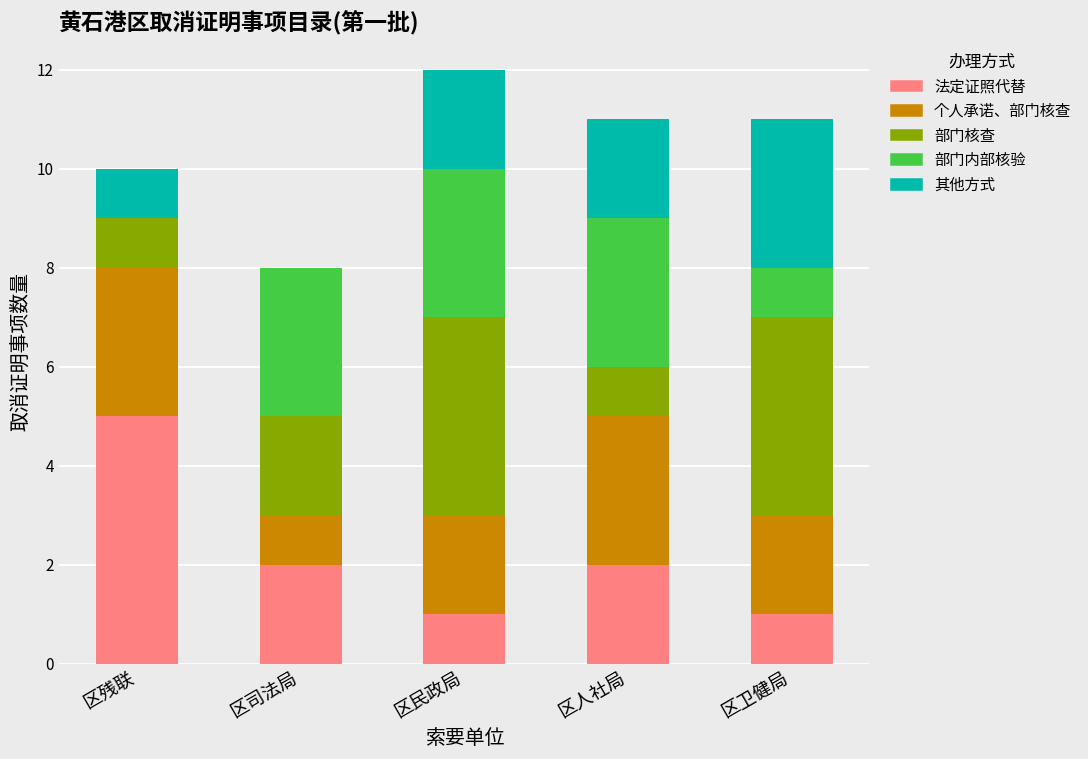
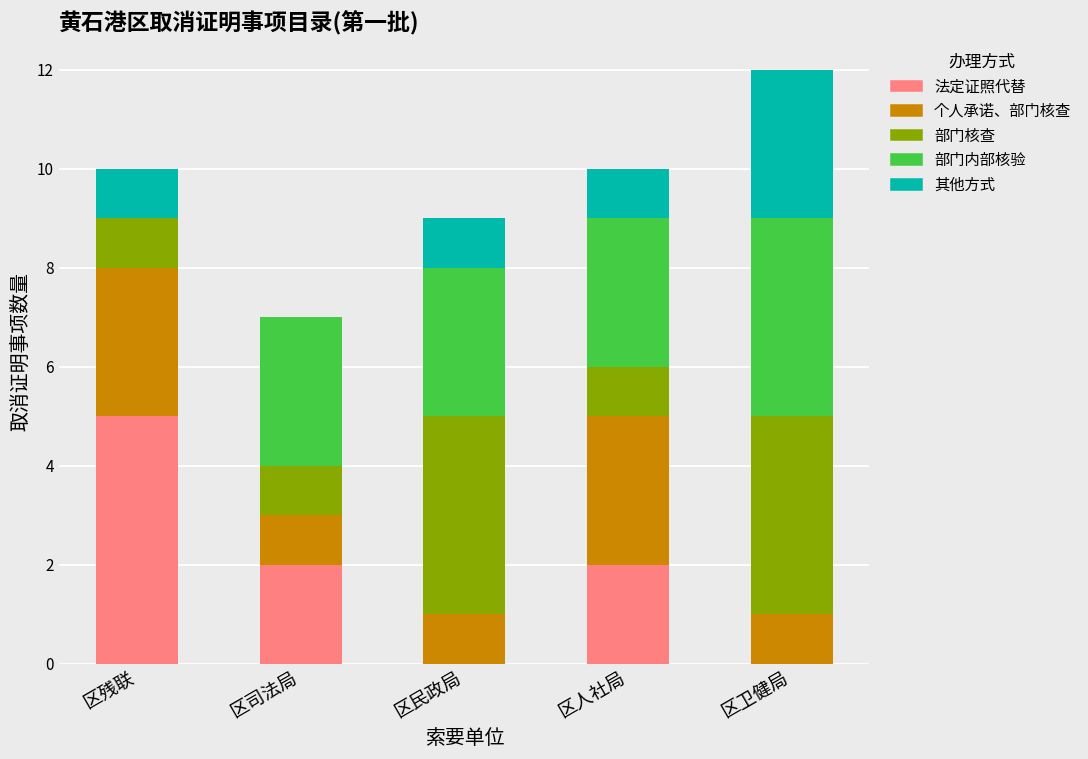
  {
    "法定证照代替": {
      "区残联": 5,
      "区司法局": 2,
-     "区民政局": 1,
+     "区民政局": 0,
      "区人社局": 2,
-     "区卫健局": 1
+     "区卫健局": 0
    },
    "个人承诺、部门核查": {
      "区残联": 3,
      "区司法局": 1,
-     "区民政局": 2,
+     "区民政局": 1,
      "区人社局": 3,
-     "区卫健局": 2
+     "区卫健局": 1
    },
    "部门核查": {
      "区残联": 1,
-     "区司法局": 2,
+     "区司法局": 1,
      "区民政局": 4,
      "区人社局": 1,
      "区卫健局": 4
    },
    "部门内部核验": {
      "区残联": 0,
      "区司法局": 3,
      "区民政局": 3,
      "区人社局": 3,
-     "区卫健局": 1
+     "区卫健局": 4
    },
    "其他方式": {
      "区残联": 1,
      "区司法局": 0,
-     "区民政局": 2,
-     "区人社局": 2,
+     "区民政局": 1,
+     "区人社局": 1,
      "区卫健局": 3
    }
  }
